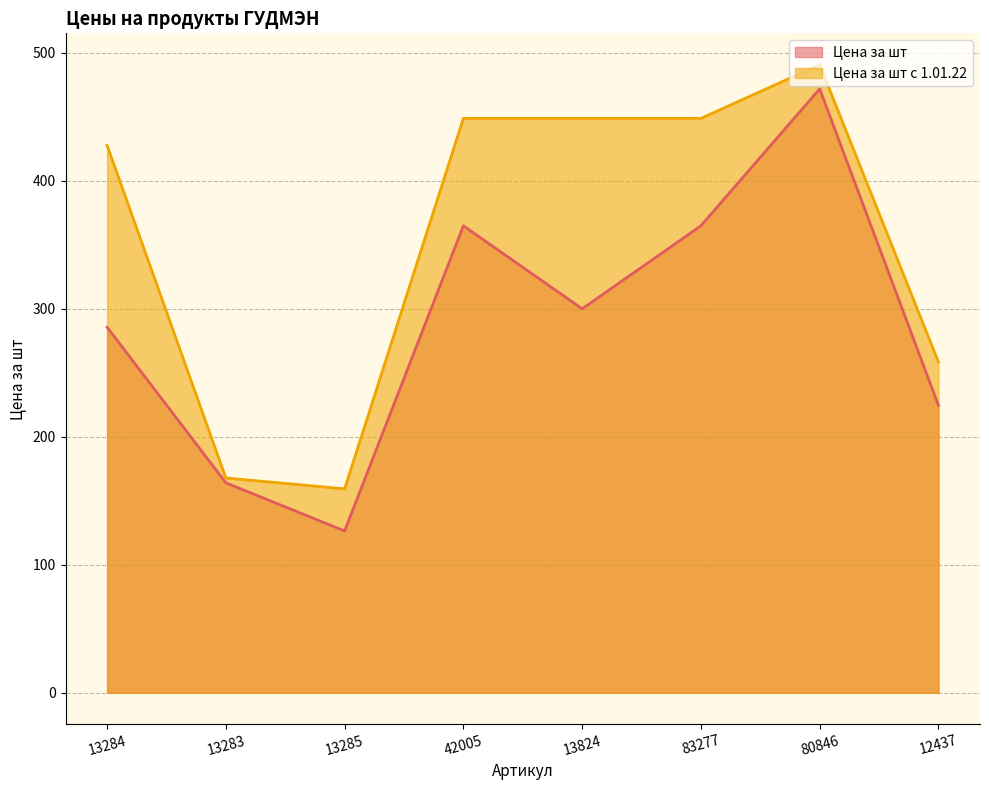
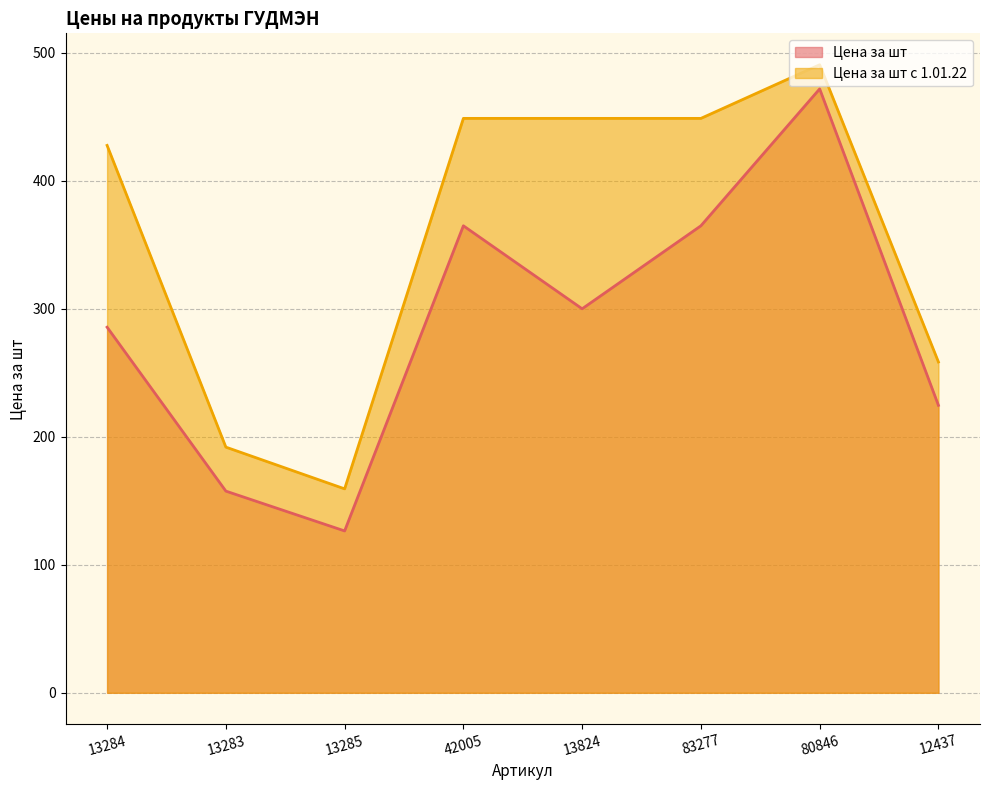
  {
    "Цена за шт": {
      "13284": 286,
-     "13283": 164,
+     "13283": 158,
      "13285": 126,
      "42005": 365,
      "13824": 300,
      "83277": 365,
      "80846": 472,
      "12437": 225
    },
    "Цена за шт с 1.01.22": {
      "13284": 428,
-     "13283": 168,
+     "13283": 192,
      "13285": 159,
      "42005": 449,
      "13824": 449,
      "83277": 449,
      "12437": 258
    }
  }
